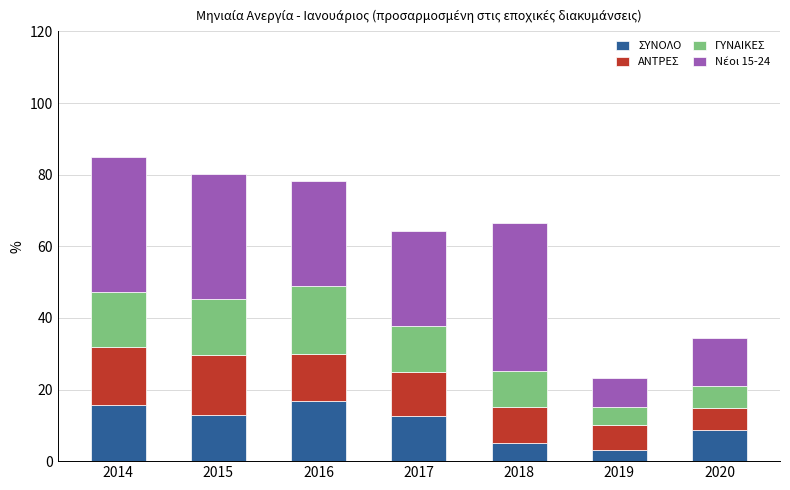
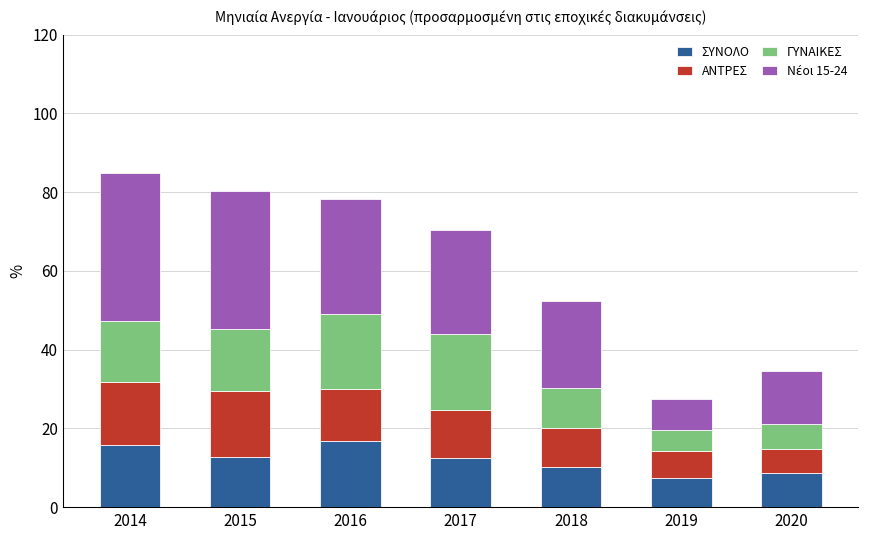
  {
    "ΣΥΝΟΛΟ": {
      "2014": 16,
      "2015": 13,
      "2016": 17,
      "2017": 13,
-     "2018": 5,
-     "2019": 3,
+     "2018": 10,
+     "2019": 8,
      "2020": 9
    },
    "ΑΝΤΡΕΣ": {
      "2014": 16,
      "2015": 17,
      "2016": 13,
      "2017": 12,
      "2018": 10,
      "2019": 7,
      "2020": 6
    },
    "ΓΥΝΑΙΚΕΣ": {
      "2014": 15,
      "2015": 16,
      "2016": 19,
-     "2017": 13,
+     "2017": 19,
      "2018": 10,
      "2019": 5,
      "2020": 6
    },
    "Νέοι 15-24": {
      "2014": 38,
      "2015": 35,
      "2016": 29,
      "2017": 26,
-     "2018": 41,
+     "2018": 22,
      "2019": 8,
      "2020": 13
    }
  }
